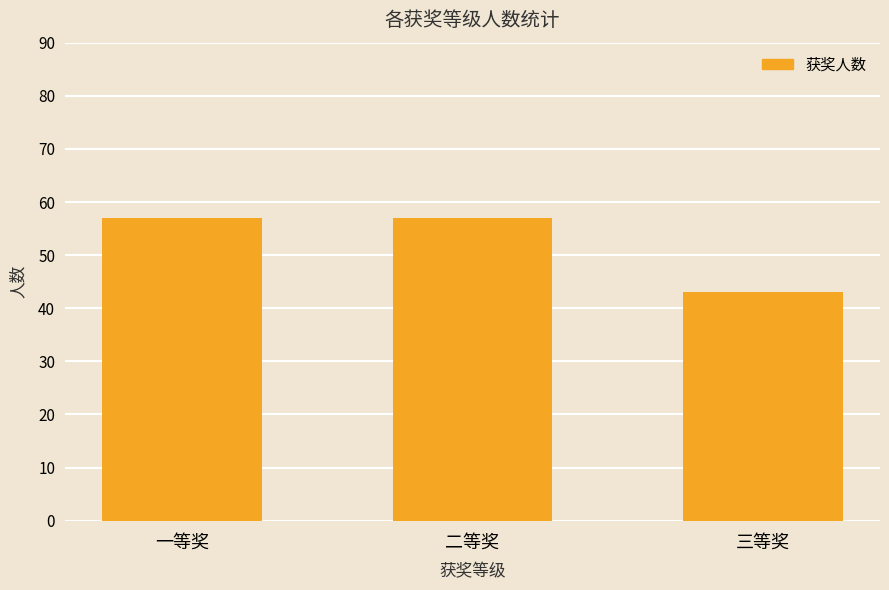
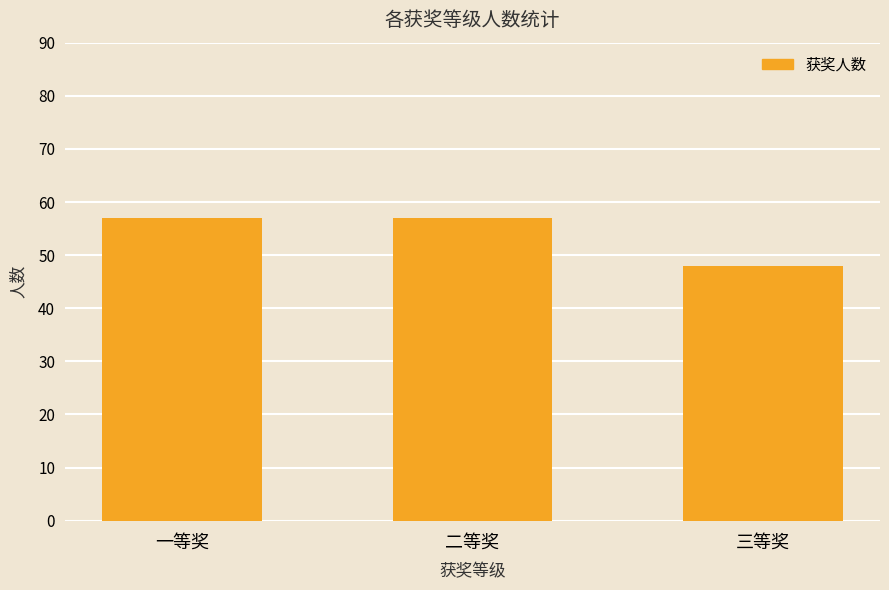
  {
    "一等奖": 57,
    "二等奖": 57,
-   "三等奖": 43
+   "三等奖": 48
  }
